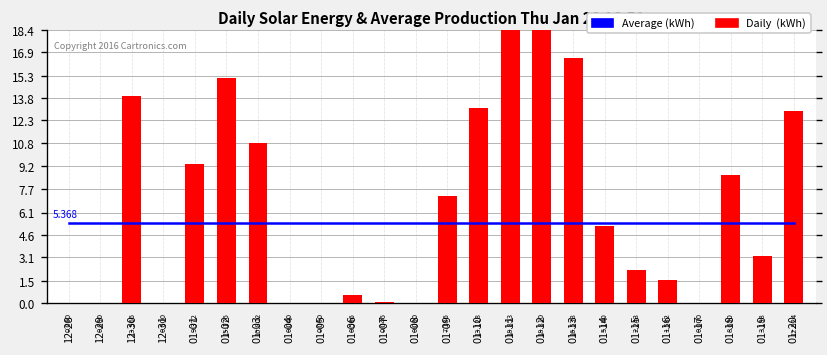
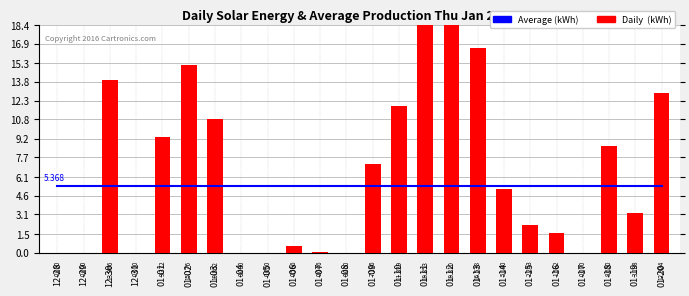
  {
    "Average (kWh)": {
      "12-28": 5.368
    },
    "Daily (kWh)": {
      "12-28": 0.000,
      "12-29": 0.000,
      "12-31": 0.000,
      "01-04": 0.000,
      "01-05": 0.000,
      "01-06": 0.566,
      "01-07": 0.046,
      "01-08": 0.000,
-     "01-10": 13.128,
+     "01-10": 11.829,
      "01-17": 0.000
    }
  }
